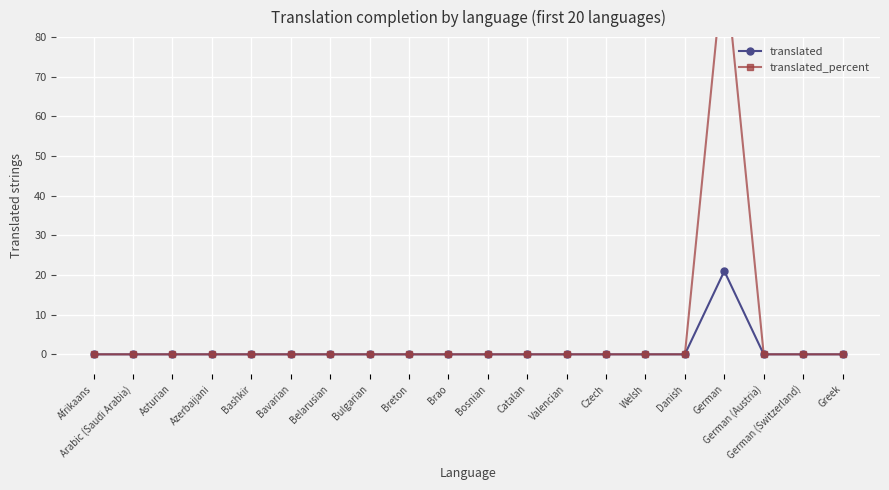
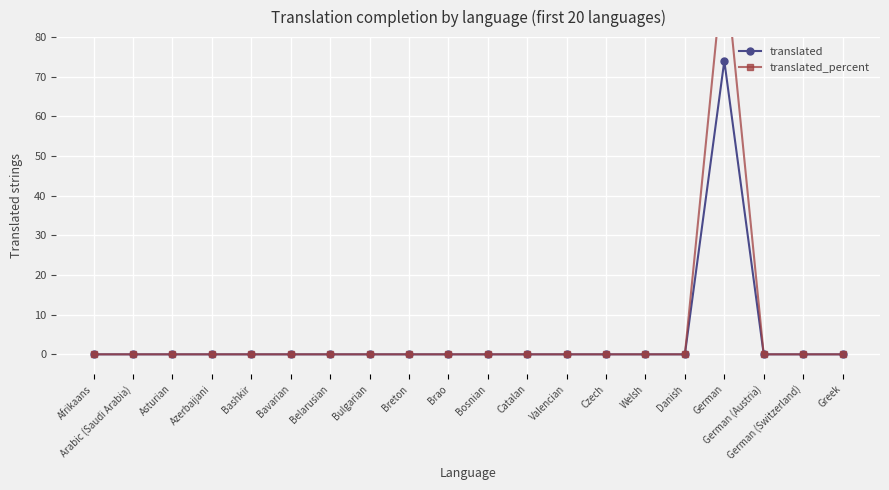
  {
    "translated": {
-     "German": 21
+     "German": 74
    }
  }
